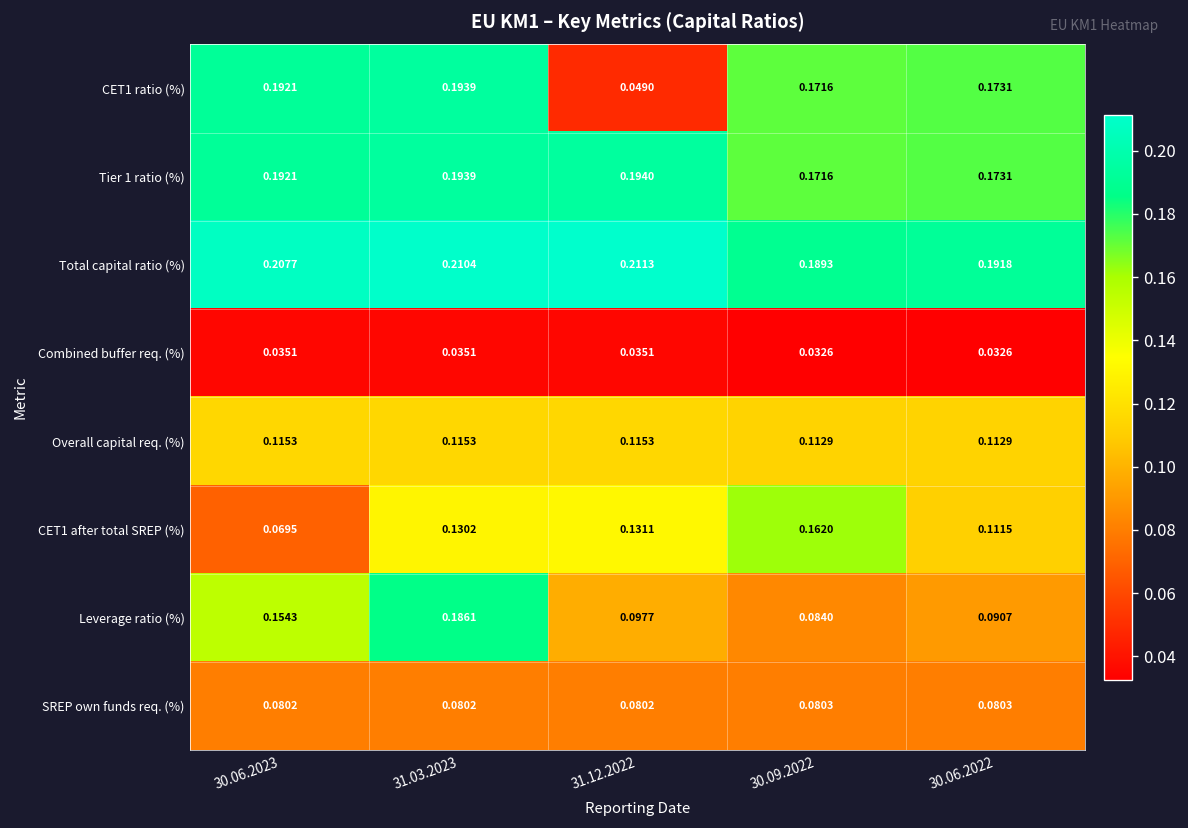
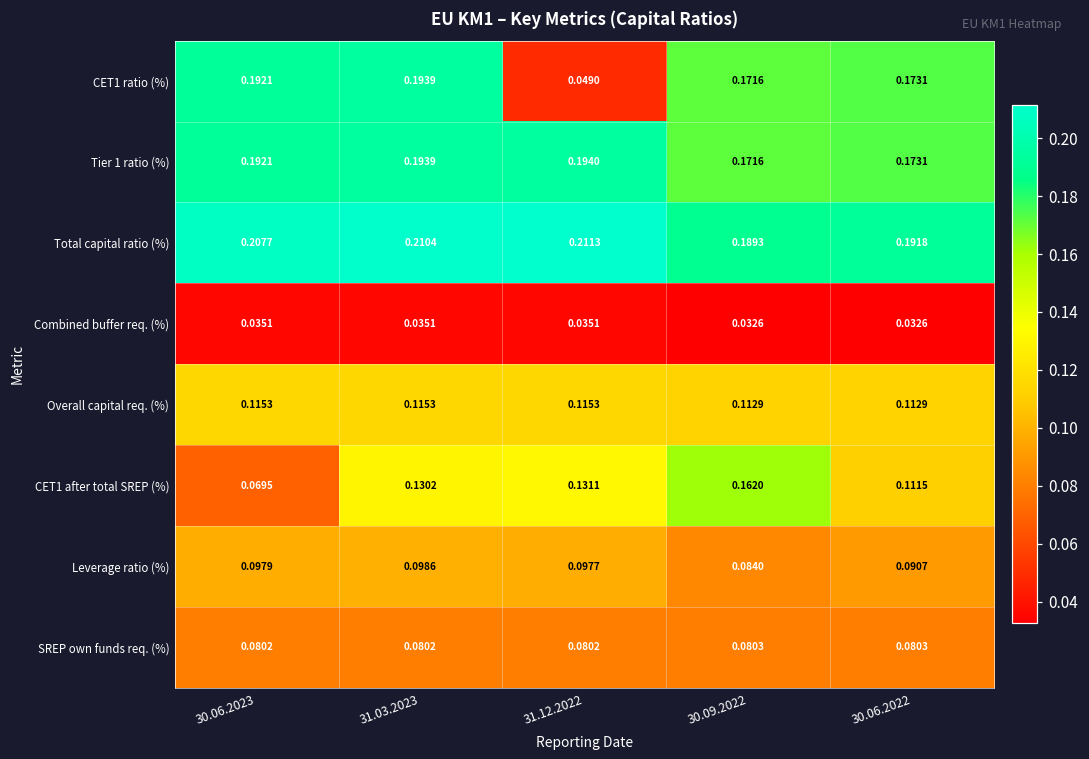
  {
    "CET1 ratio (%)": {
      "30.06.2023": 0.1921,
      "31.03.2023": 0.1939,
      "31.12.2022": 0.0490,
      "30.09.2022": 0.1716,
      "30.06.2022": 0.1731
    },
    "Tier 1 ratio (%)": {
      "30.06.2023": 0.1921,
      "31.03.2023": 0.1939,
      "31.12.2022": 0.1940,
      "30.09.2022": 0.1716,
      "30.06.2022": 0.1731
    },
    "Total capital ratio (%)": {
      "30.06.2023": 0.2077,
      "31.03.2023": 0.2104,
      "31.12.2022": 0.2113,
      "30.09.2022": 0.1893,
      "30.06.2022": 0.1918
    },
    "Combined buffer req. (%)": {
      "30.06.2023": 0.0351,
      "31.03.2023": 0.0351,
      "31.12.2022": 0.0351,
      "30.09.2022": 0.0326,
      "30.06.2022": 0.0326
    },
    "Overall capital req. (%)": {
      "30.06.2023": 0.1153,
      "31.03.2023": 0.1153,
      "31.12.2022": 0.1153,
      "30.09.2022": 0.1129,
      "30.06.2022": 0.1129
    },
    "CET1 after total SREP (%)": {
      "30.06.2023": 0.0695,
      "31.03.2023": 0.1302,
      "31.12.2022": 0.1311,
      "30.09.2022": 0.1620,
      "30.06.2022": 0.1115
    },
    "Leverage ratio (%)": {
-     "30.06.2023": 0.1543,
-     "31.03.2023": 0.1861,
+     "30.06.2023": 0.0979,
+     "31.03.2023": 0.0986,
      "31.12.2022": 0.0977,
      "30.09.2022": 0.0840,
      "30.06.2022": 0.0907
    },
    "SREP own funds req. (%)": {
      "30.06.2023": 0.0802,
      "31.03.2023": 0.0802,
      "31.12.2022": 0.0802,
      "30.09.2022": 0.0803,
      "30.06.2022": 0.0803
    }
  }
